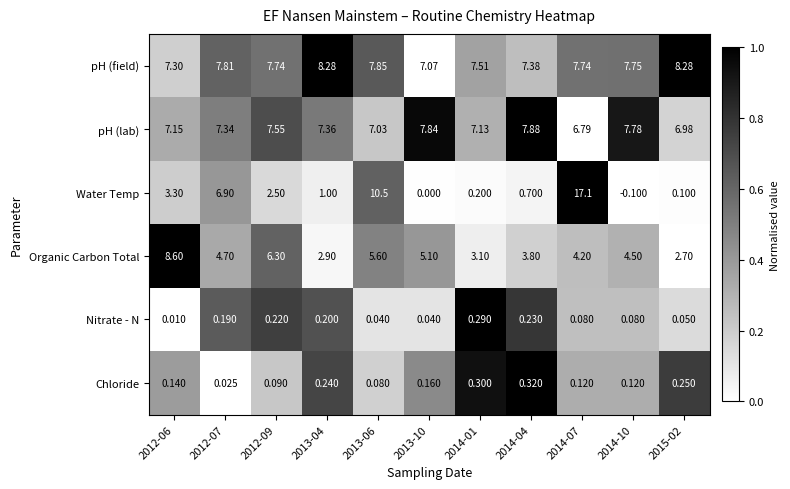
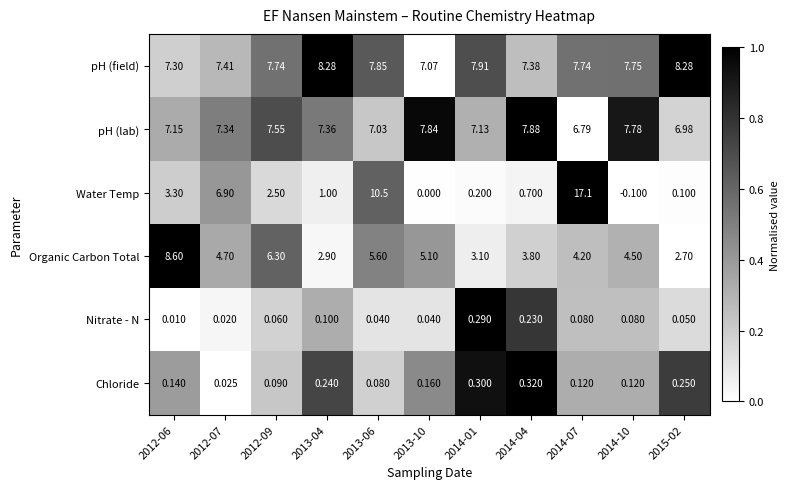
  {
    "pH (field)": {
      "2012-06": 7.30,
-     "2012-07": 7.81,
+     "2012-07": 7.41,
      "2012-09": 7.74,
      "2013-04": 8.28,
      "2013-06": 7.85,
      "2013-10": 7.07,
-     "2014-01": 7.51,
+     "2014-01": 7.91,
      "2014-04": 7.38,
      "2014-07": 7.74,
      "2014-10": 7.75,
      "2015-02": 8.28
    },
    "pH (lab)": {
      "2012-06": 7.15,
      "2012-07": 7.34,
      "2012-09": 7.55,
      "2013-04": 7.36,
      "2013-06": 7.03,
      "2013-10": 7.84,
      "2014-01": 7.13,
      "2014-04": 7.88,
      "2014-07": 6.79,
      "2014-10": 7.78,
      "2015-02": 6.98
    },
    "Water Temp": {
      "2012-06": 3.30,
      "2012-07": 6.90,
      "2012-09": 2.50,
      "2013-04": 1.00,
      "2013-06": 10.5,
      "2013-10": 0.000,
      "2014-01": 0.200,
      "2014-04": 0.700,
      "2014-07": 17.1,
      "2014-10": -0.100,
      "2015-02": 0.100
    },
    "Organic Carbon Total": {
      "2012-06": 8.60,
      "2012-07": 4.70,
      "2012-09": 6.30,
      "2013-04": 2.90,
      "2013-06": 5.60,
      "2013-10": 5.10,
      "2014-01": 3.10,
      "2014-04": 3.80,
      "2014-07": 4.20,
      "2014-10": 4.50,
      "2015-02": 2.70
    },
    "Nitrate - N": {
      "2012-06": 0.010,
-     "2012-07": 0.190,
-     "2012-09": 0.220,
-     "2013-04": 0.200,
+     "2012-07": 0.020,
+     "2012-09": 0.060,
+     "2013-04": 0.100,
      "2013-06": 0.040,
      "2013-10": 0.040,
      "2014-01": 0.290,
      "2014-04": 0.230,
      "2014-07": 0.080,
      "2014-10": 0.080,
      "2015-02": 0.050
    },
    "Chloride": {
      "2012-06": 0.140,
      "2012-07": 0.025,
      "2012-09": 0.090,
      "2013-04": 0.240,
      "2013-06": 0.080,
      "2013-10": 0.160,
      "2014-01": 0.300,
      "2014-04": 0.320,
      "2014-07": 0.120,
      "2014-10": 0.120,
      "2015-02": 0.250
    }
  }
